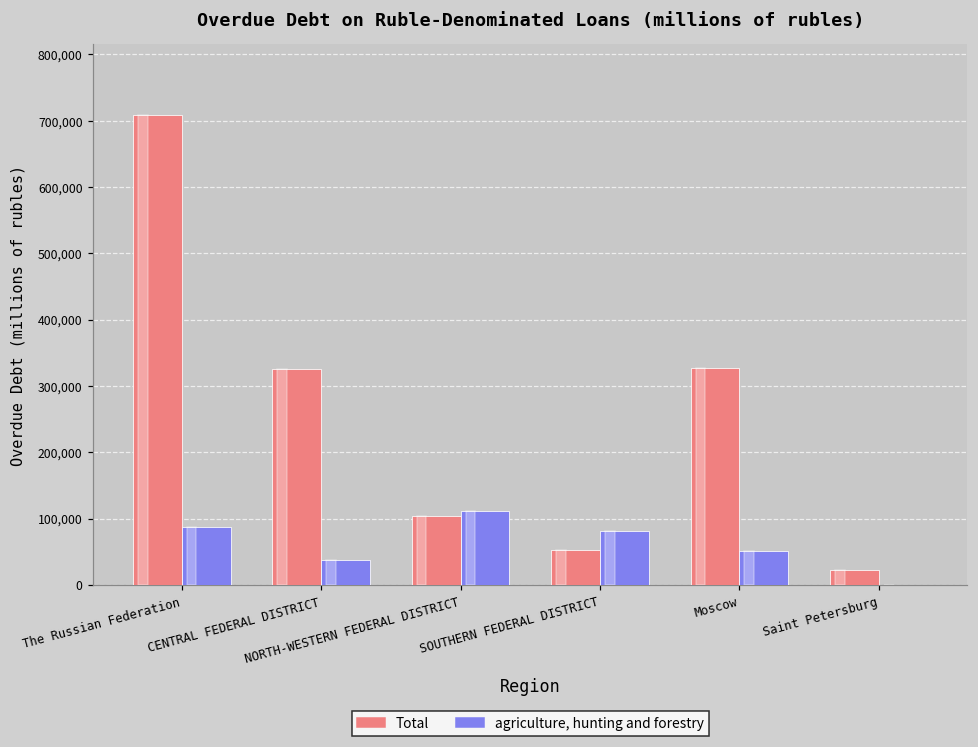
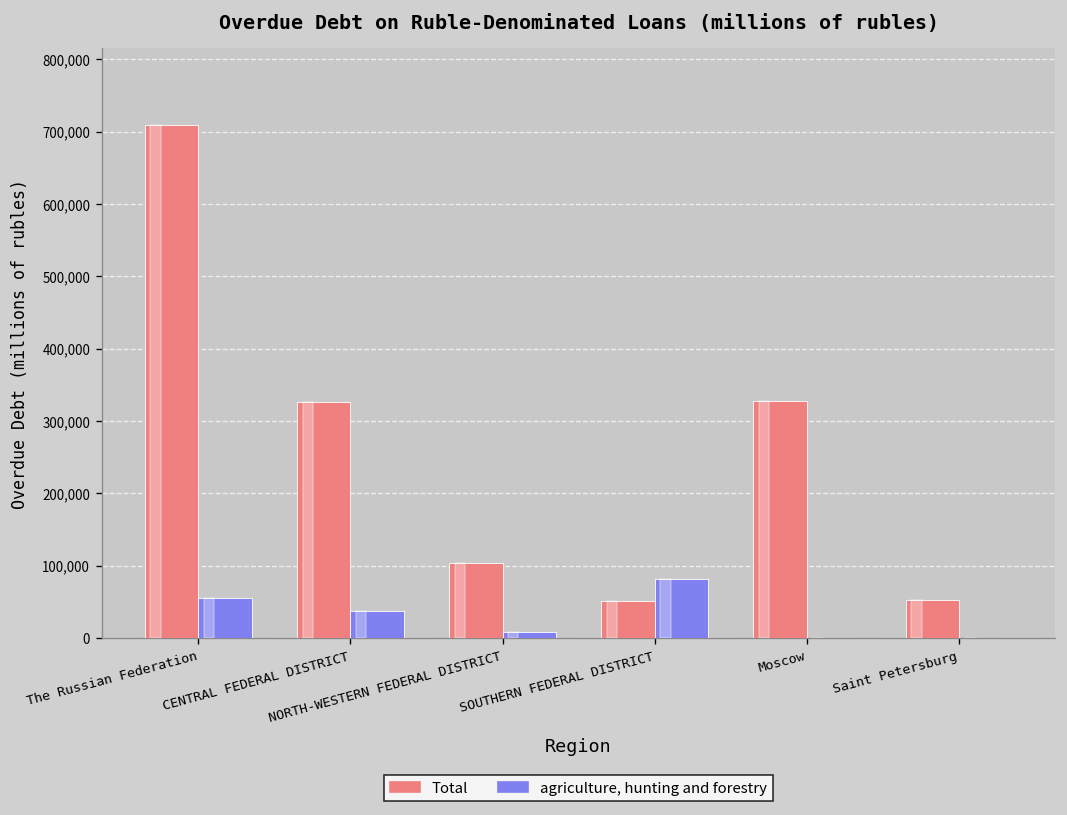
  {
    "Total": {
      "The Russian Federation": "710,000",
      "CENTRAL FEDERAL DISTRICT": "330,000",
      "NORTH-WESTERN FEDERAL DISTRICT": "100,000",
      "SOUTHERN FEDERAL DISTRICT": "50,000",
      "Moscow": "330,000",
-     "Saint Petersburg": "20,000"
+     "Saint Petersburg": "50,000"
    },
    "agriculture, hunting and forestry": {
-     "The Russian Federation": "90,000",
+     "The Russian Federation": "60,000",
      "CENTRAL FEDERAL DISTRICT": "40,000",
-     "NORTH-WESTERN FEDERAL DISTRICT": "110,000",
+     "NORTH-WESTERN FEDERAL DISTRICT": "10,000",
      "SOUTHERN FEDERAL DISTRICT": "80,000",
-     "Moscow": "50,000"
+     "Moscow": "0"
    }
  }
